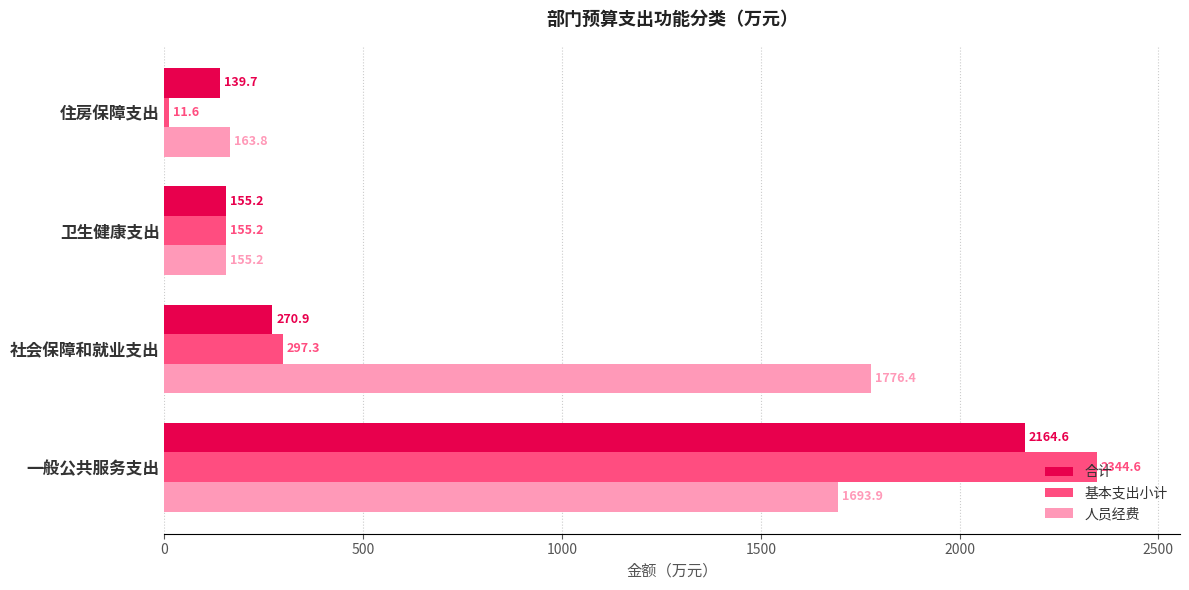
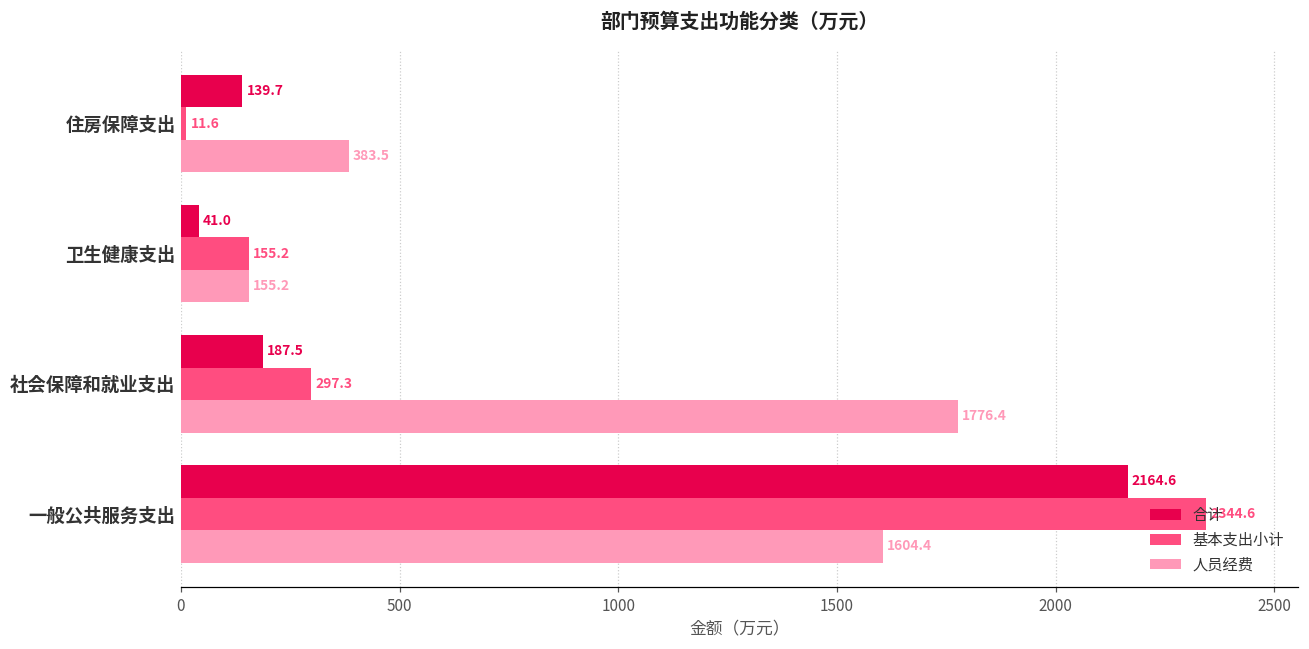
  {
    "合计": {
      "住房保障支出": 139.7,
-     "卫生健康支出": 155.2,
-     "社会保障和就业支出": 270.9,
+     "卫生健康支出": 41.0,
+     "社会保障和就业支出": 187.5,
      "一般公共服务支出": 2164.6
    },
    "基本支出小计": {
      "住房保障支出": 11.6,
      "卫生健康支出": 155.2,
      "社会保障和就业支出": 297.3,
      "一般公共服务支出": 2344.6
    },
    "人员经费": {
-     "住房保障支出": 163.8,
+     "住房保障支出": 383.5,
      "卫生健康支出": 155.2,
      "社会保障和就业支出": 1776.4,
-     "一般公共服务支出": 1693.9
+     "一般公共服务支出": 1604.4
    }
  }
